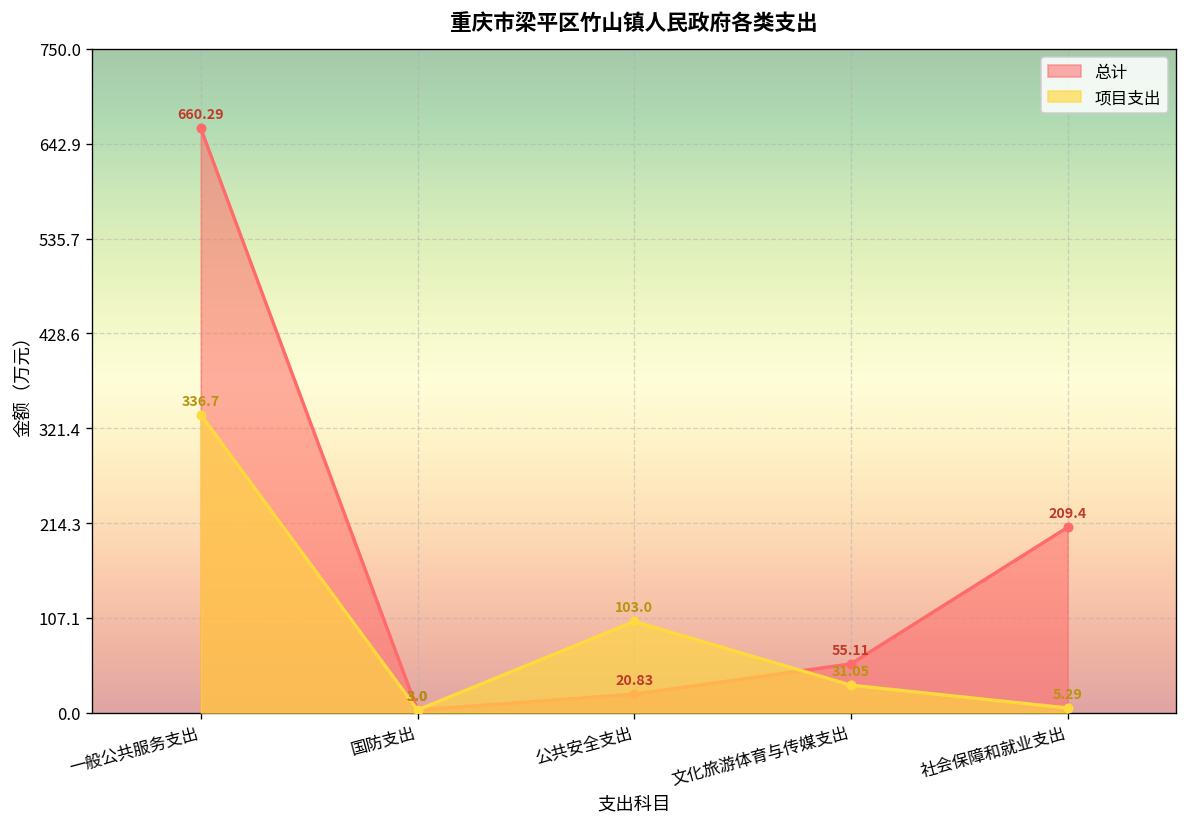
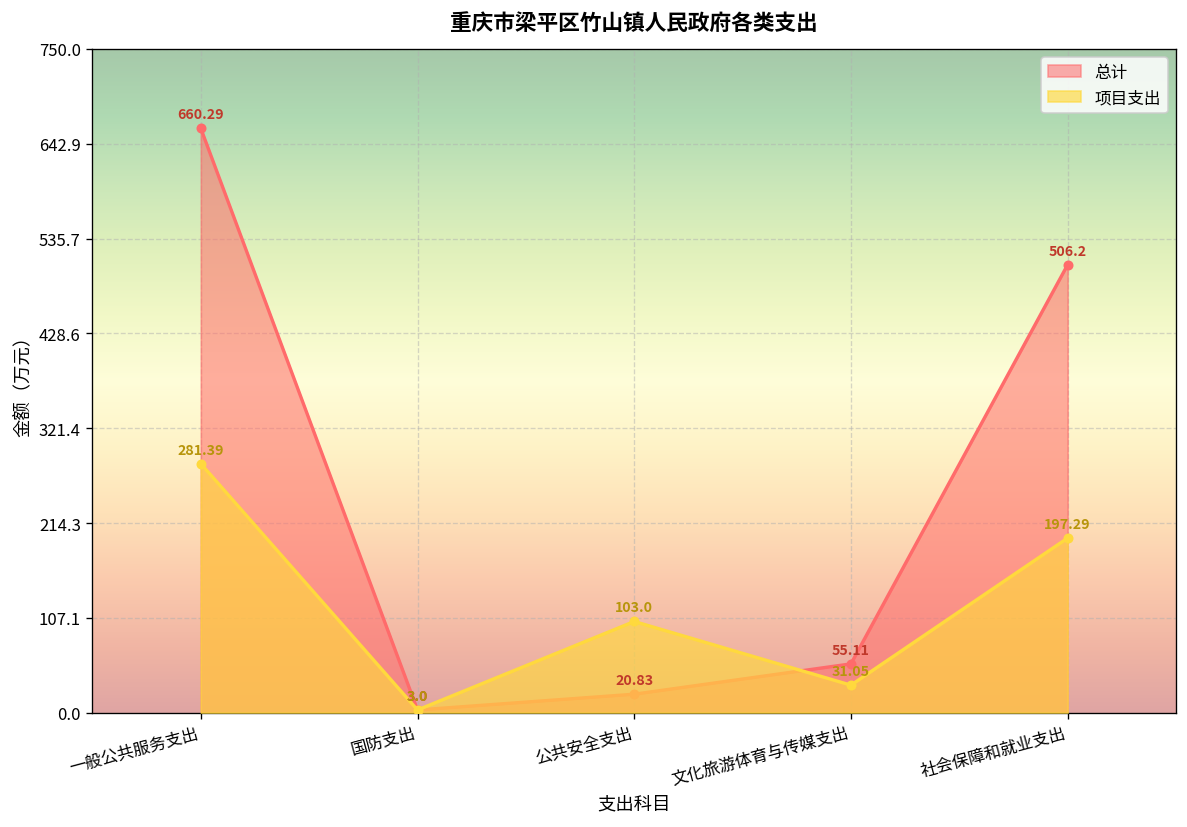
  {
    "总计": {
      "一般公共服务支出": 660.29,
      "公共安全支出": 20.83,
      "文化旅游体育与传媒支出": 55.11,
-     "社会保障和就业支出": 209.4
+     "社会保障和就业支出": 506.2
    },
    "项目支出": {
-     "一般公共服务支出": 336.7,
+     "一般公共服务支出": 281.39,
      "公共安全支出": 103.0,
-     "社会保障和就业支出": 5.29
+     "社会保障和就业支出": 197.29
    }
  }
